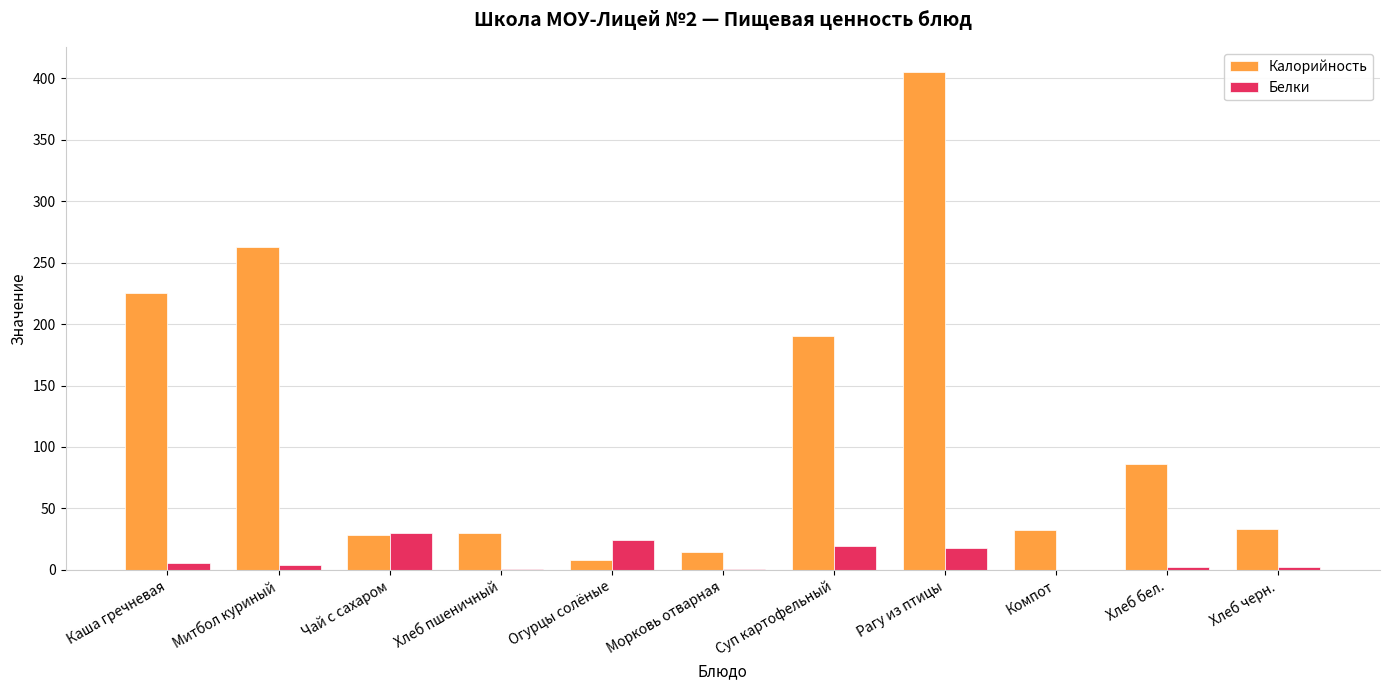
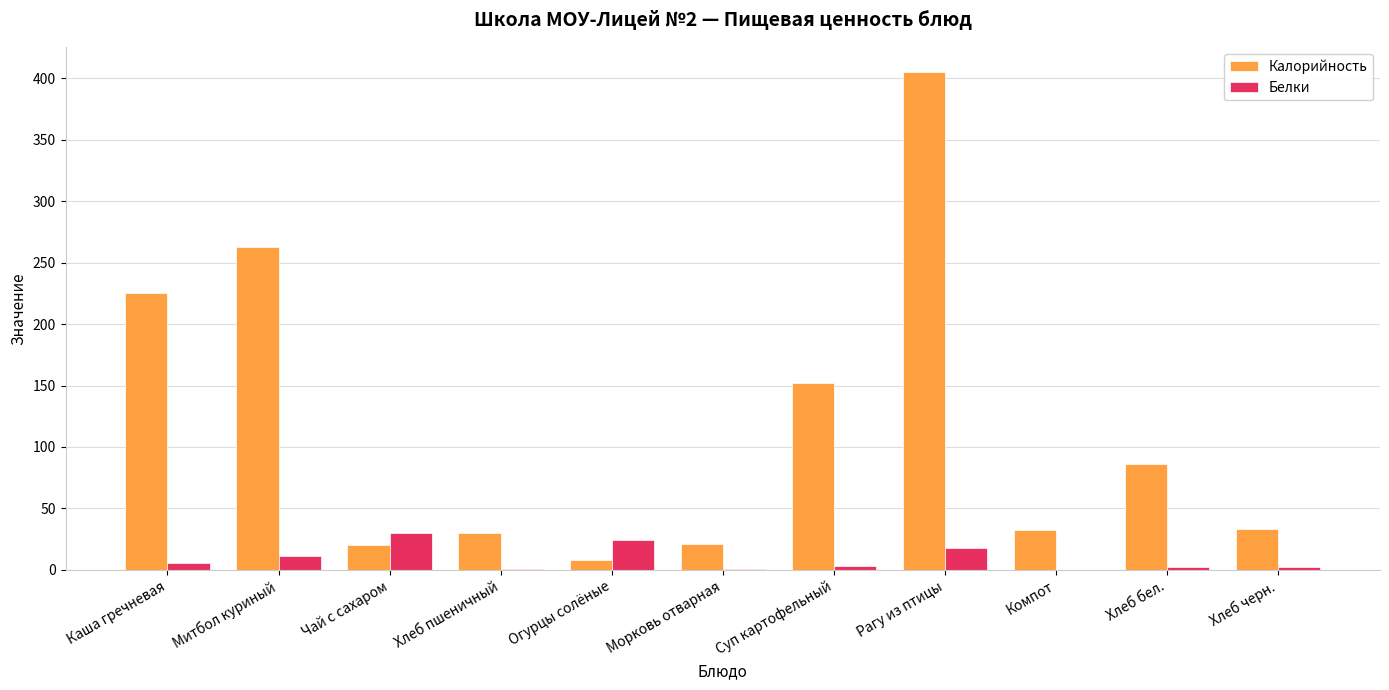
  {
    "Калорийность": {
      "Каша гречневая": 226,
      "Митбол куриный": 263,
-     "Чай с сахаром": 28,
+     "Чай с сахаром": 20,
      "Хлеб пшеничный": 30,
      "Огурцы солёные": 8,
-     "Морковь отварная": 15,
-     "Суп картофельный": 190,
+     "Морковь отварная": 21,
+     "Суп картофельный": 152,
      "Рагу из птицы": 405,
      "Компот": 33,
      "Хлеб бел.": 86,
      "Хлеб черн.": 33
    },
    "Белки": {
      "Каша гречневая": 6,
-     "Митбол куриный": 4,
+     "Митбол куриный": 11,
      "Чай с сахаром": 30,
      "Огурцы солёные": 24,
-     "Суп картофельный": 19,
+     "Суп картофельный": 3,
      "Рагу из птицы": 18
    }
  }
